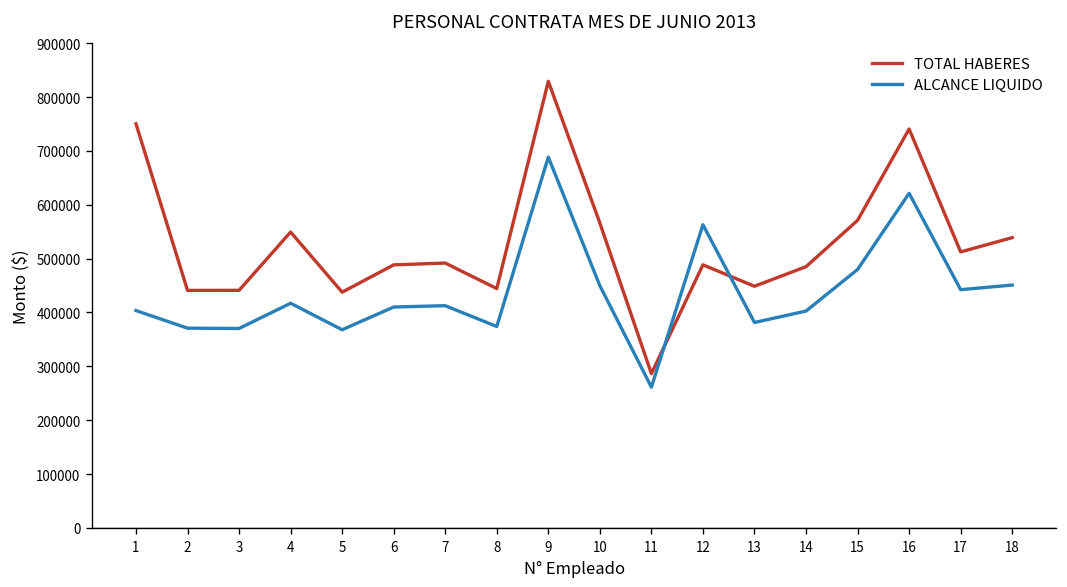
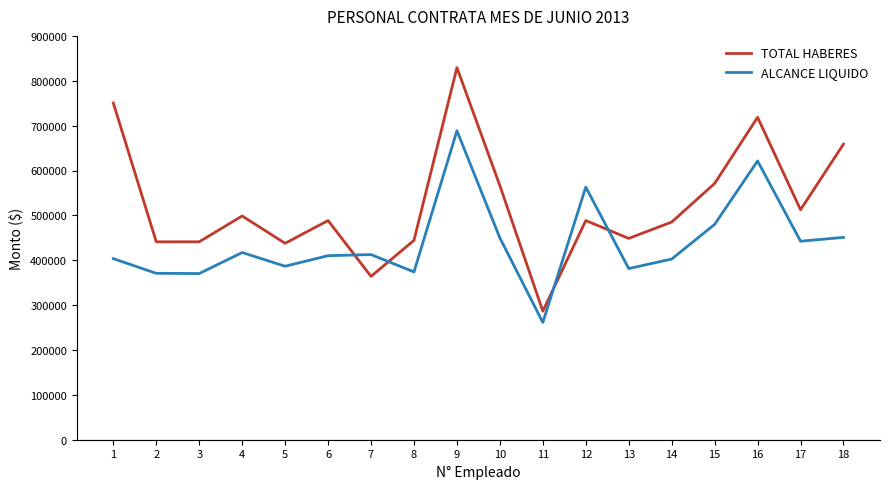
  {
    "TOTAL HABERES": {
      "1": 750000,
      "2": 440000,
      "3": 440000,
-     "4": 550000,
+     "4": 500000,
      "5": 440000,
      "6": 490000,
-     "7": 490000,
+     "7": 360000,
      "8": 440000,
      "9": 830000,
      "10": 570000,
      "11": 290000,
      "12": 490000,
      "13": 450000,
      "14": 490000,
      "15": 570000,
-     "16": 740000,
+     "16": 720000,
      "17": 510000,
-     "18": 540000
+     "18": 660000
    },
    "ALCANCE LIQUIDO": {
      "1": 400000,
      "2": 370000,
      "3": 370000,
      "4": 420000,
-     "5": 370000,
+     "5": 390000,
      "6": 410000,
      "7": 410000,
      "8": 370000,
      "9": 690000,
      "10": 450000,
      "11": 260000,
      "12": 560000,
      "13": 380000,
      "14": 400000,
      "15": 480000,
      "16": 620000,
      "17": 440000,
      "18": 450000
    }
  }
